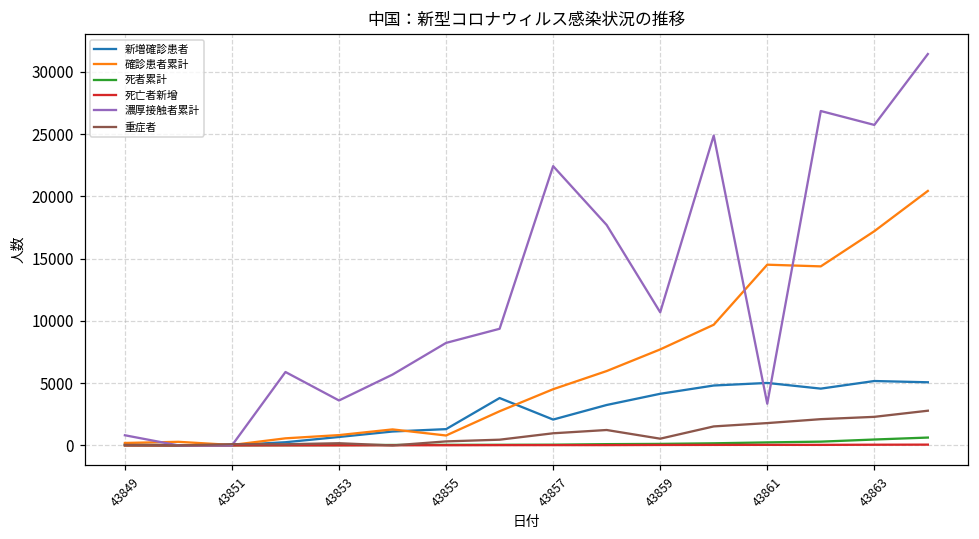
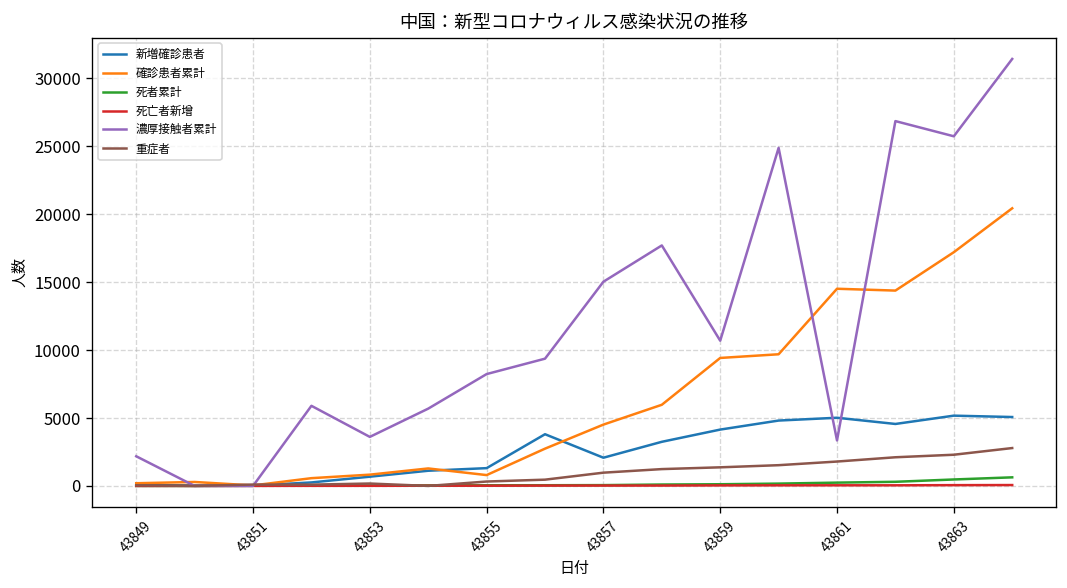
  {
    "新増確診患者": {
      "43855": 1300,
      "43857": 2100,
      "43859": 4100,
      "43861": 5000,
      "43863": 5200
    },
    "確診患者累計": {
      "43855": 800,
      "43857": 4500,
-     "43859": 7700,
+     "43859": 9400,
      "43861": 14500,
      "43863": 17200
    },
    "死者累計": {
      "43863": 500
    },
    "死亡者新增": {
      "43863": 100
    },
    "濃厚接触者累計": {
-     "43849": 800,
+     "43849": 2200,
      "43853": 3600,
      "43855": 8200,
-     "43857": 22400,
+     "43857": 15000,
      "43859": 10700,
      "43861": 3400,
      "43863": 25700
    },
    "重症者": {
      "43855": 300,
      "43857": 1000,
-     "43859": 500,
+     "43859": 1400,
      "43861": 1800,
      "43863": 2300
    }
  }
